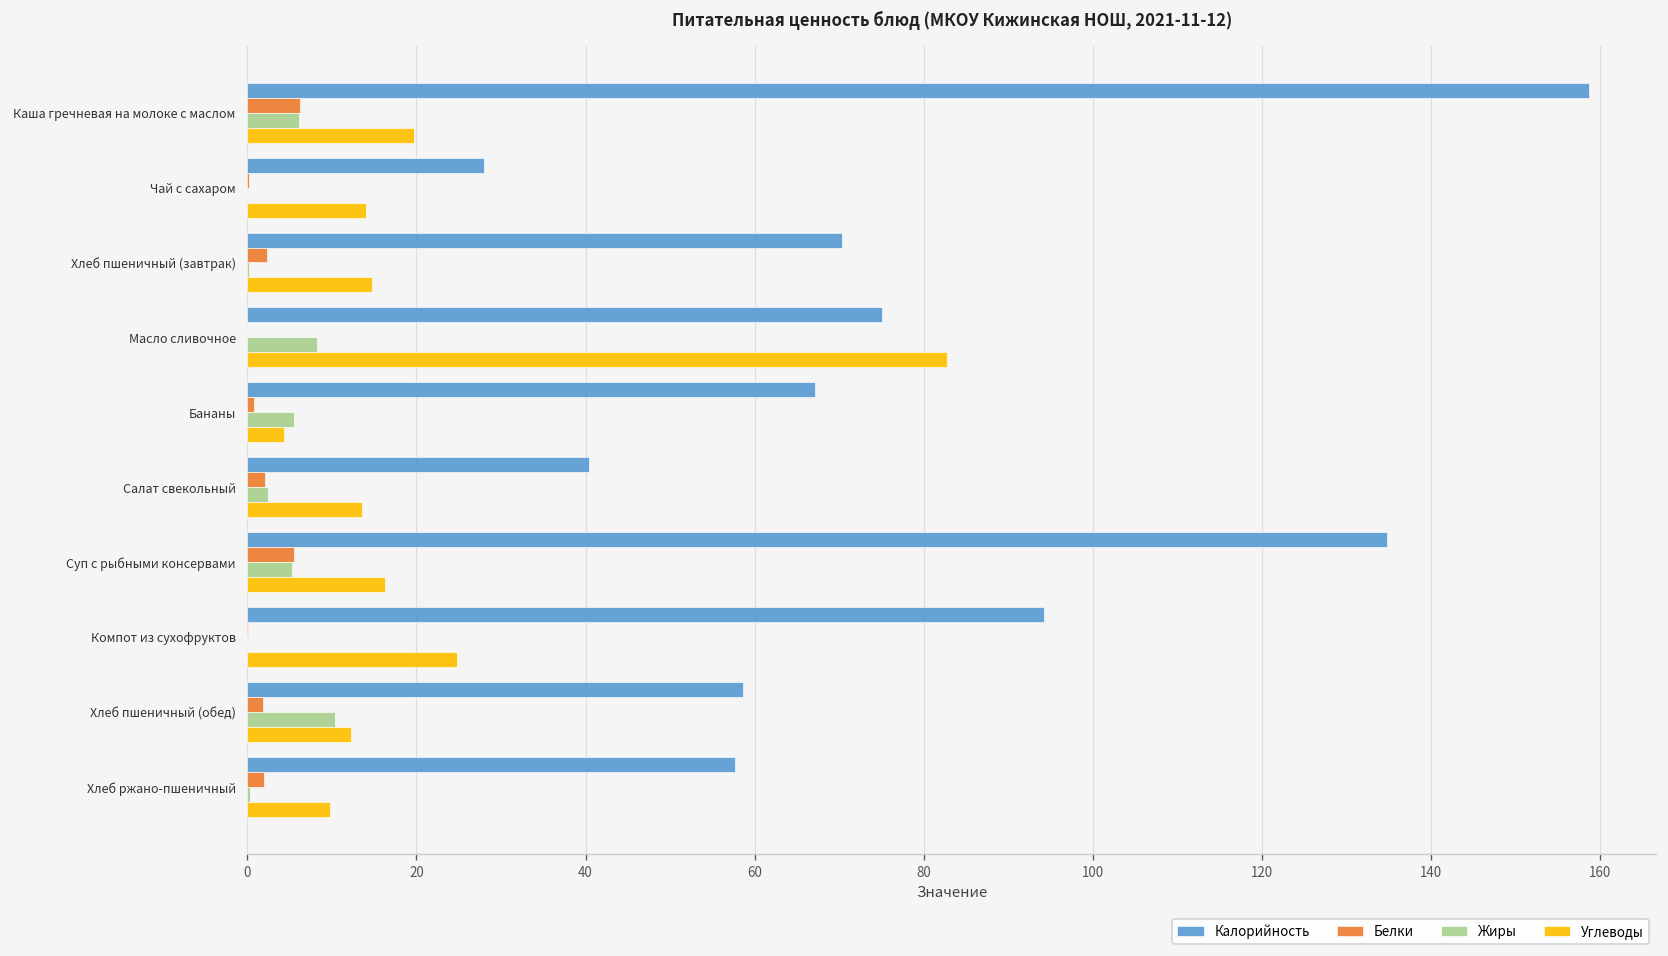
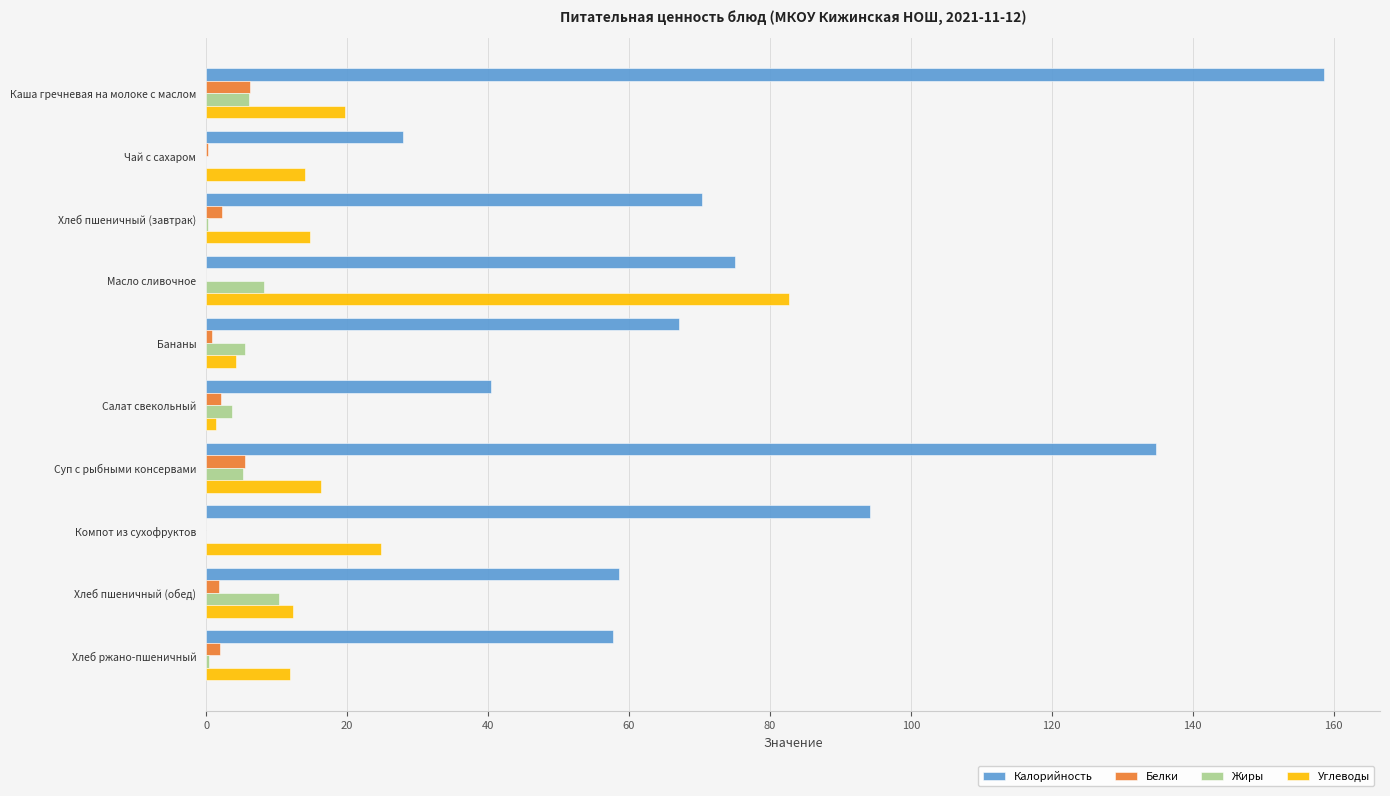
  {
    "Калорийность": {
      "Каша гречневая на молоке с маслом": 159,
      "Чай с сахаром": 28,
      "Хлеб пшеничный (завтрак)": 70,
      "Масло сливочное": 75,
      "Бананы": 67,
      "Салат свекольный": 40,
      "Суп с рыбными консервами": 135,
      "Компот из сухофруктов": 94,
      "Хлеб пшеничный (обед)": 59,
      "Хлеб ржано-пшеничный": 58
    },
    "Белки": {
      "Каша гречневая на молоке с маслом": 6,
      "Хлеб пшеничный (завтрак)": 2,
      "Масло сливочное": 0,
      "Бананы": 1,
      "Салат свекольный": 2,
      "Суп с рыбными консервами": 5,
      "Хлеб пшеничный (обед)": 2,
      "Хлеб ржано-пшеничный": 2
    },
    "Жиры": {
      "Каша гречневая на молоке с маслом": 6,
      "Чай с сахаром": 0,
      "Масло сливочное": 8,
      "Бананы": 6,
-     "Салат свекольный": 2,
+     "Салат свекольный": 4,
      "Суп с рыбными консервами": 5,
      "Компот из сухофруктов": 0,
      "Хлеб пшеничный (обед)": 10,
      "Хлеб ржано-пшеничный": 0
    },
    "Углеводы": {
      "Каша гречневая на молоке с маслом": 20,
      "Чай с сахаром": 14,
      "Хлеб пшеничный (завтрак)": 15,
      "Масло сливочное": 83,
      "Бананы": 4,
-     "Салат свекольный": 14,
+     "Салат свекольный": 1,
      "Суп с рыбными консервами": 16,
      "Компот из сухофруктов": 25,
      "Хлеб пшеничный (обед)": 12,
-     "Хлеб ржано-пшеничный": 10
+     "Хлеб ржано-пшеничный": 12
    }
  }
